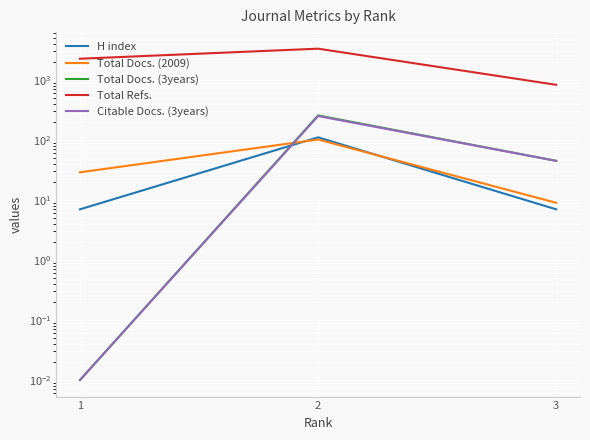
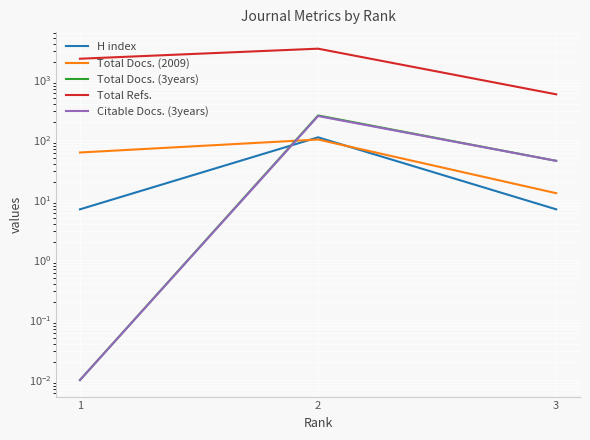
  {
    "H index": {
      "1": 7,
      "3": 7
    },
    "Total Docs. (2009)": {
-     "1": 30,
-     "3": 9
+     "1": 60,
+     "3": 13
    },
    "Total Refs.": {
      "1": 2300,
      "2": 3000,
-     "3": 800
+     "3": 600
    }
  }
